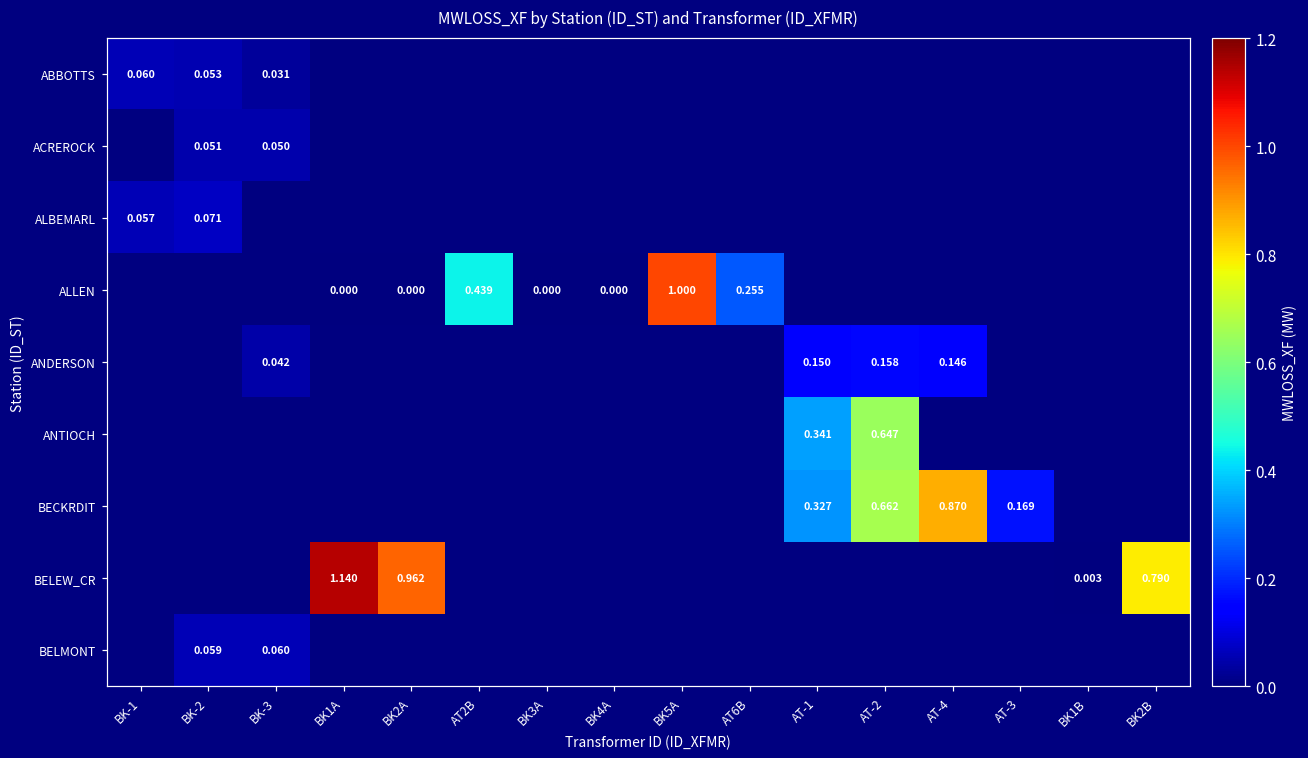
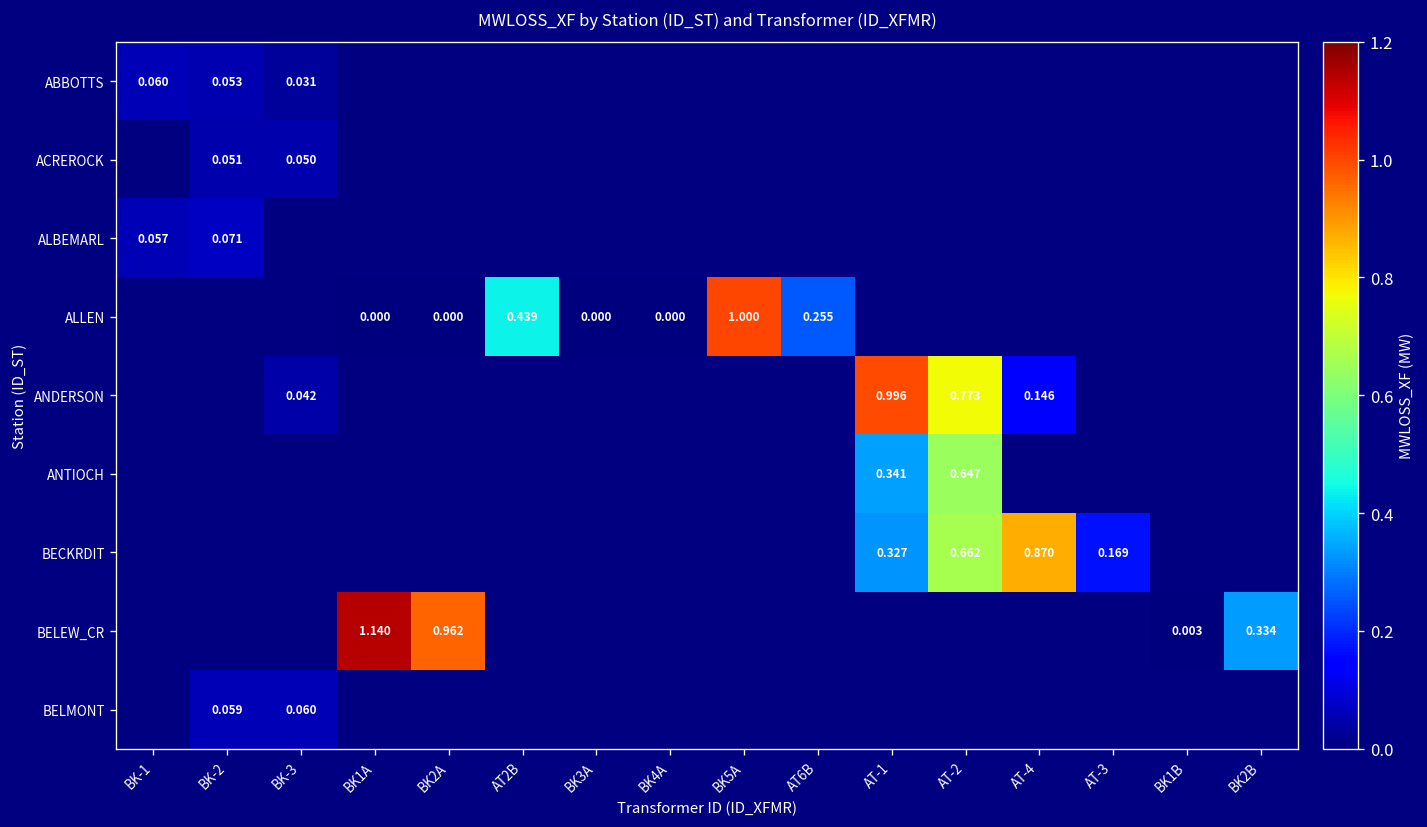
  {
    "ABBOTTS": {
      "BK-1": 0.060,
      "BK-2": 0.053,
      "BK-3": 0.031
    },
    "ACREROCK": {
      "BK-2": 0.051,
      "BK-3": 0.050
    },
    "ALBEMARL": {
      "BK-1": 0.057,
      "BK-2": 0.071
    },
    "ALLEN": {
      "BK1A": 0.000,
      "BK2A": 0.000,
      "AT2B": 0.439,
      "BK3A": 0.000,
      "BK4A": 0.000,
      "BK5A": 1.000,
      "AT6B": 0.255
    },
    "ANDERSON": {
      "BK-3": 0.042,
-     "AT-1": 0.150,
-     "AT-2": 0.158,
+     "AT-1": 0.996,
+     "AT-2": 0.773,
      "AT-4": 0.146
    },
    "ANTIOCH": {
      "AT-1": 0.341,
      "AT-2": 0.647
    },
    "BECKRDIT": {
      "AT-1": 0.327,
      "AT-2": 0.662,
      "AT-4": 0.870,
      "AT-3": 0.169
    },
    "BELEW_CR": {
      "BK1A": 1.140,
      "BK2A": 0.962,
      "BK1B": 0.003,
-     "BK2B": 0.790
+     "BK2B": 0.334
    },
    "BELMONT": {
      "BK-2": 0.059,
      "BK-3": 0.060
    }
  }
